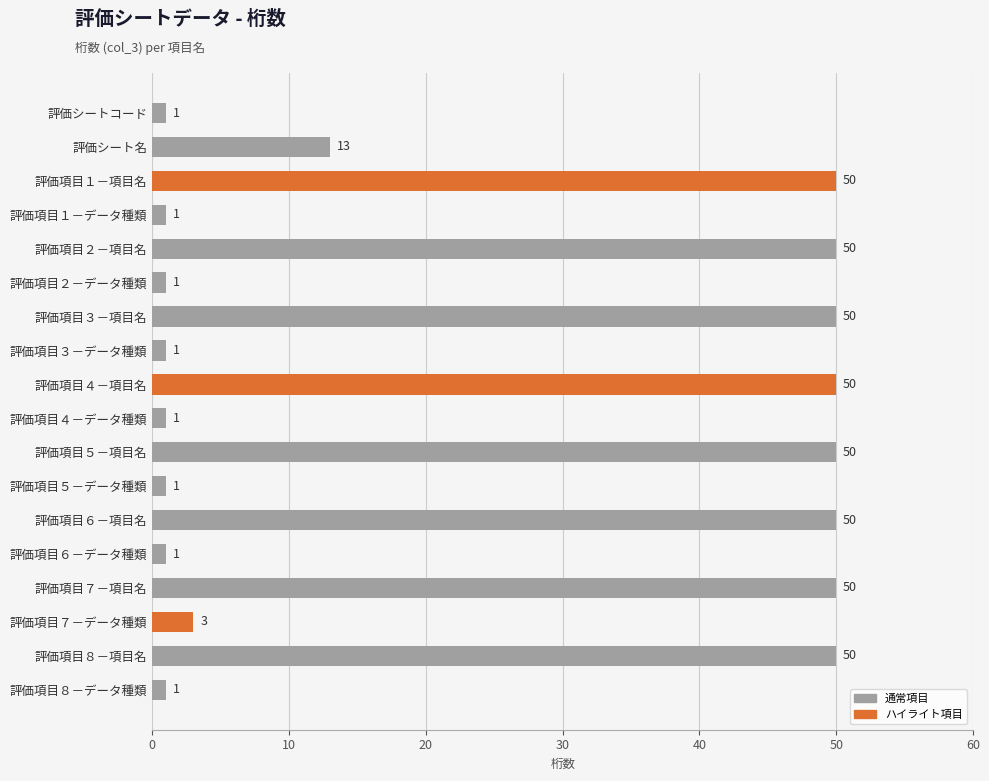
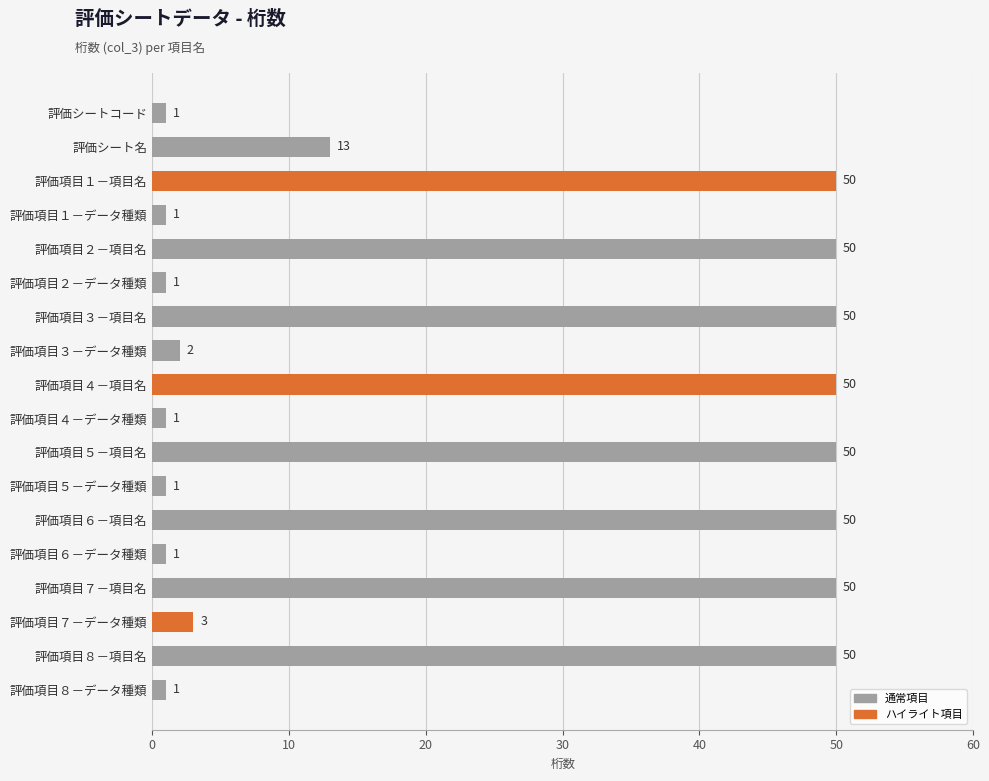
  {
    "評価シートコード": 1,
    "評価シート名": 13,
    "評価項目１－項目名": 50,
    "評価項目１－データ種類": 1,
    "評価項目２－項目名": 50,
    "評価項目２－データ種類": 1,
    "評価項目３－項目名": 50,
-   "評価項目３－データ種類": 1,
+   "評価項目３－データ種類": 2,
    "評価項目４－項目名": 50,
    "評価項目４－データ種類": 1,
    "評価項目５－項目名": 50,
    "評価項目５－データ種類": 1,
    "評価項目６－項目名": 50,
    "評価項目６－データ種類": 1,
    "評価項目７－項目名": 50,
    "評価項目７－データ種類": 3,
    "評価項目８－項目名": 50,
    "評価項目８－データ種類": 1
  }
